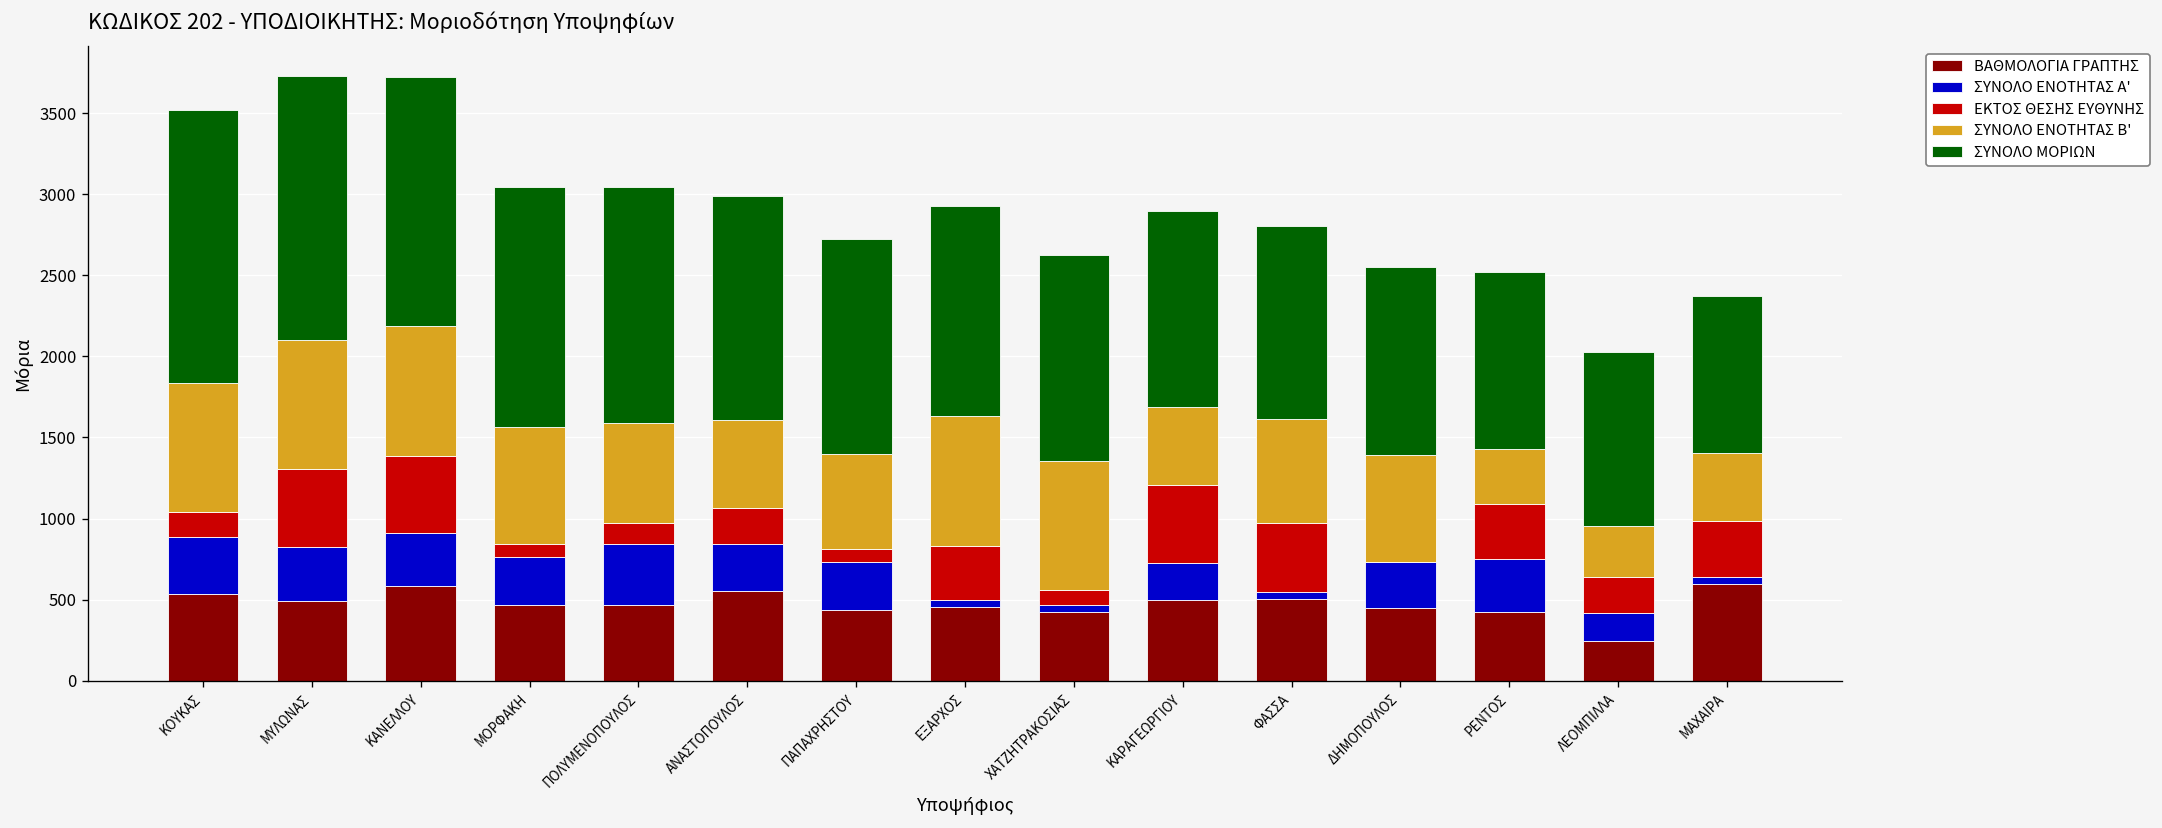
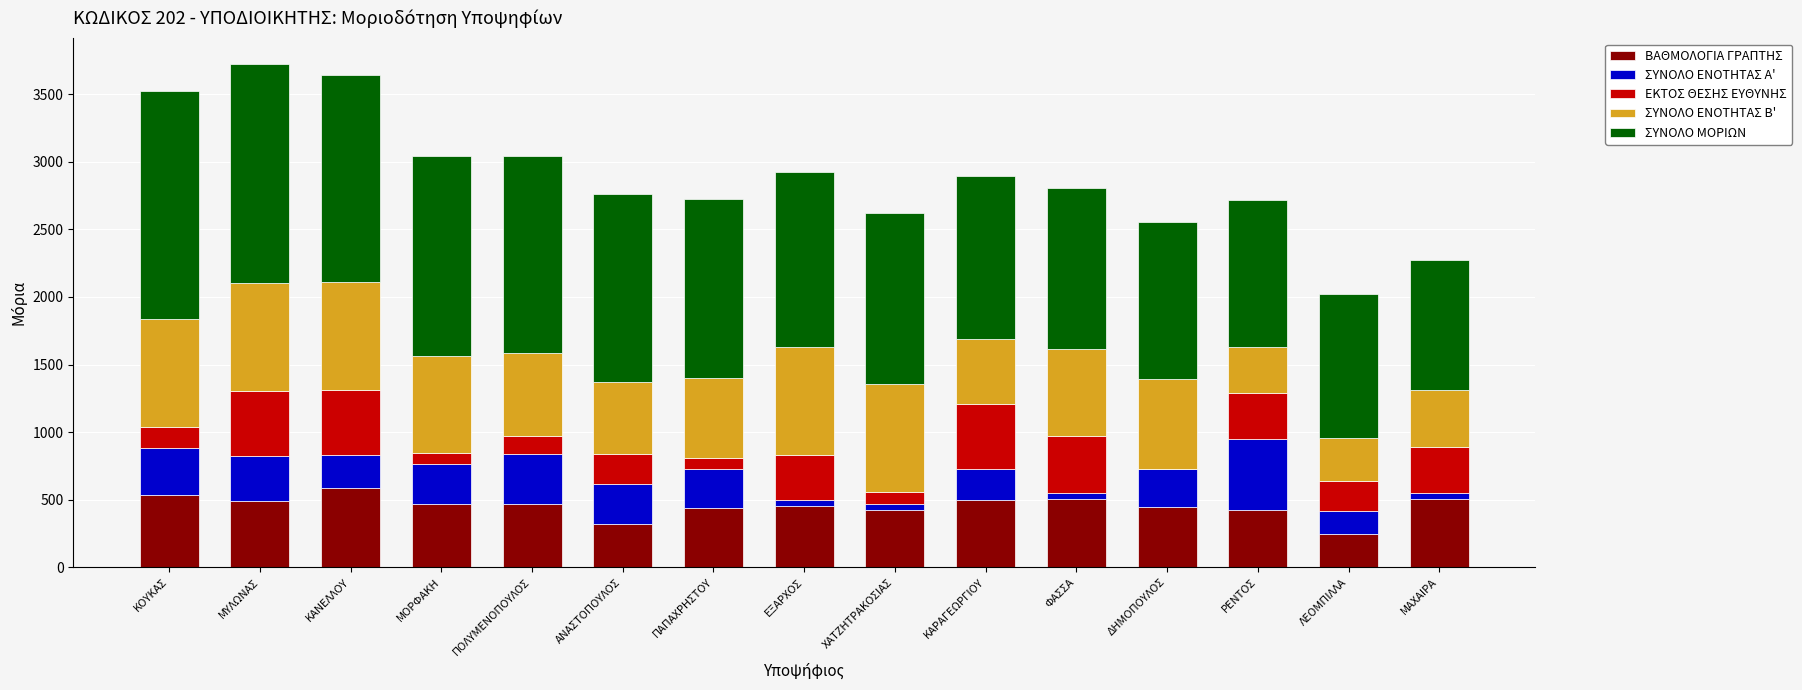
  {
    "ΒΑΘΜΟΛΟΓΙΑ ΓΡΑΠΤΗΣ": {
      "ΚΟΥΚΑΣ": 530,
      "ΜΥΛΩΝΑΣ": 490,
      "ΚΑΝΕΛΛΟΥ": 580,
      "ΜΟΡΦΑΚΗ": 470,
      "ΠΟΛΥΜΕΝΟΠΟΥΛΟΣ": 470,
-     "ΑΝΑΣΤΟΠΟΥΛΟΣ": 550,
+     "ΑΝΑΣΤΟΠΟΥΛΟΣ": 320,
      "ΠΑΠΑΧΡΗΣΤΟΥ": 440,
      "ΕΞΑΡΧΟΣ": 450,
      "ΧΑΤΖΗΤΡΑΚΟΣΙΑΣ": 420,
      "ΚΑΡΑΓΕΩΡΓΙΟΥ": 500,
      "ΦΑΣΣΑ": 500,
      "ΔΗΜΟΠΟΥΛΟΣ": 450,
      "ΡΕΝΤΟΣ": 420,
      "ΛΕΟΜΠΙΛΛΑ": 240,
-     "ΜΑΧΑΙΡΑ": 600
+     "ΜΑΧΑΙΡΑ": 500
    },
    "ΣΥΝΟΛΟ ΕΝΟΤΗΤΑΣ Α'": {
      "ΚΟΥΚΑΣ": 350,
      "ΜΥΛΩΝΑΣ": 330,
-     "ΚΑΝΕΛΛΟΥ": 330,
+     "ΚΑΝΕΛΛΟΥ": 250,
      "ΜΟΡΦΑΚΗ": 300,
      "ΠΟΛΥΜΕΝΟΠΟΥΛΟΣ": 380,
      "ΑΝΑΣΤΟΠΟΥΛΟΣ": 300,
      "ΠΑΠΑΧΡΗΣΤΟΥ": 300,
      "ΕΞΑΡΧΟΣ": 50,
      "ΧΑΤΖΗΤΡΑΚΟΣΙΑΣ": 50,
      "ΚΑΡΑΓΕΩΡΓΙΟΥ": 230,
      "ΦΑΣΣΑ": 50,
      "ΔΗΜΟΠΟΥΛΟΣ": 280,
-     "ΡΕΝΤΟΣ": 330,
+     "ΡΕΝΤΟΣ": 530,
      "ΛΕΟΜΠΙΛΛΑ": 170,
      "ΜΑΧΑΙΡΑ": 50
    },
    "ΕΚΤΟΣ ΘΕΣΗΣ ΕΥΘΥΝΗΣ": {
      "ΚΟΥΚΑΣ": 160,
      "ΜΥΛΩΝΑΣ": 480,
      "ΚΑΝΕΛΛΟΥ": 470,
      "ΜΟΡΦΑΚΗ": 80,
      "ΠΟΛΥΜΕΝΟΠΟΥΛΟΣ": 130,
      "ΑΝΑΣΤΟΠΟΥΛΟΣ": 220,
      "ΠΑΠΑΧΡΗΣΤΟΥ": 80,
      "ΕΞΑΡΧΟΣ": 330,
      "ΧΑΤΖΗΤΡΑΚΟΣΙΑΣ": 90,
      "ΚΑΡΑΓΕΩΡΓΙΟΥ": 480,
      "ΦΑΣΣΑ": 430,
      "ΔΗΜΟΠΟΥΛΟΣ": 0,
      "ΡΕΝΤΟΣ": 340,
      "ΛΕΟΜΠΙΛΛΑ": 230,
      "ΜΑΧΑΙΡΑ": 340
    },
    "ΣΥΝΟΛΟ ΕΝΟΤΗΤΑΣ Β'": {
      "ΚΟΥΚΑΣ": 800,
      "ΜΥΛΩΝΑΣ": 800,
      "ΚΑΝΕΛΛΟΥ": 800,
      "ΜΟΡΦΑΚΗ": 720,
      "ΠΟΛΥΜΕΝΟΠΟΥΛΟΣ": 620,
      "ΑΝΑΣΤΟΠΟΥΛΟΣ": 540,
      "ΠΑΠΑΧΡΗΣΤΟΥ": 590,
      "ΕΞΑΡΧΟΣ": 800,
      "ΧΑΤΖΗΤΡΑΚΟΣΙΑΣ": 800,
      "ΚΑΡΑΓΕΩΡΓΙΟΥ": 480,
      "ΦΑΣΣΑ": 640,
      "ΔΗΜΟΠΟΥΛΟΣ": 660,
      "ΡΕΝΤΟΣ": 340,
      "ΛΕΟΜΠΙΛΛΑ": 320,
      "ΜΑΧΑΙΡΑ": 420
    },
    "ΣΥΝΟΛΟ ΜΟΡΙΩΝ": {
      "ΚΟΥΚΑΣ": 1680,
      "ΜΥΛΩΝΑΣ": 1620,
      "ΚΑΝΕΛΛΟΥ": 1530,
      "ΜΟΡΦΑΚΗ": 1480,
      "ΠΟΛΥΜΕΝΟΠΟΥΛΟΣ": 1460,
      "ΑΝΑΣΤΟΠΟΥΛΟΣ": 1380,
      "ΠΑΠΑΧΡΗΣΤΟΥ": 1320,
      "ΕΞΑΡΧΟΣ": 1300,
      "ΧΑΤΖΗΤΡΑΚΟΣΙΑΣ": 1270,
      "ΚΑΡΑΓΕΩΡΓΙΟΥ": 1210,
      "ΦΑΣΣΑ": 1190,
      "ΔΗΜΟΠΟΥΛΟΣ": 1160,
      "ΡΕΝΤΟΣ": 1090,
      "ΛΕΟΜΠΙΛΛΑ": 1070,
      "ΜΑΧΑΙΡΑ": 970
    }
  }
